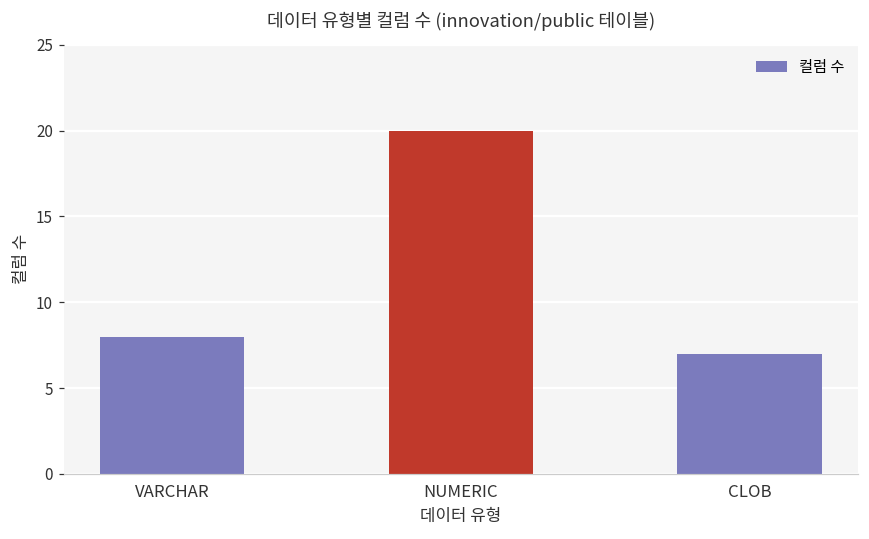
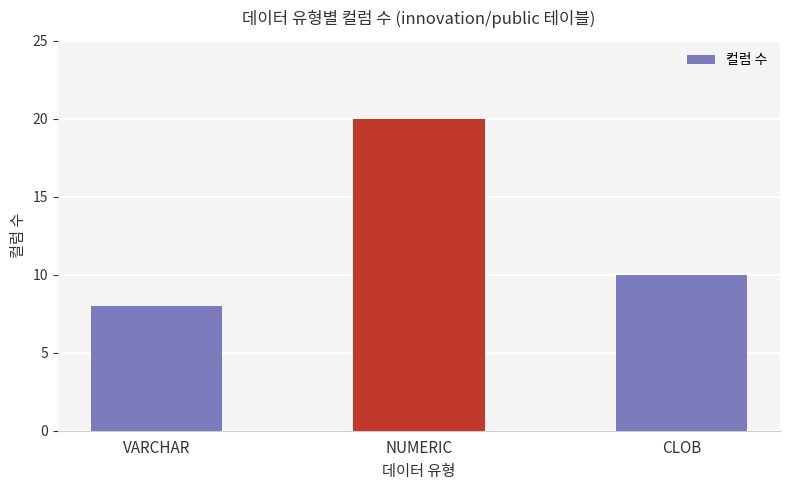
  {
    "VARCHAR": 8,
    "NUMERIC": 20,
-   "CLOB": 7
+   "CLOB": 10
  }
